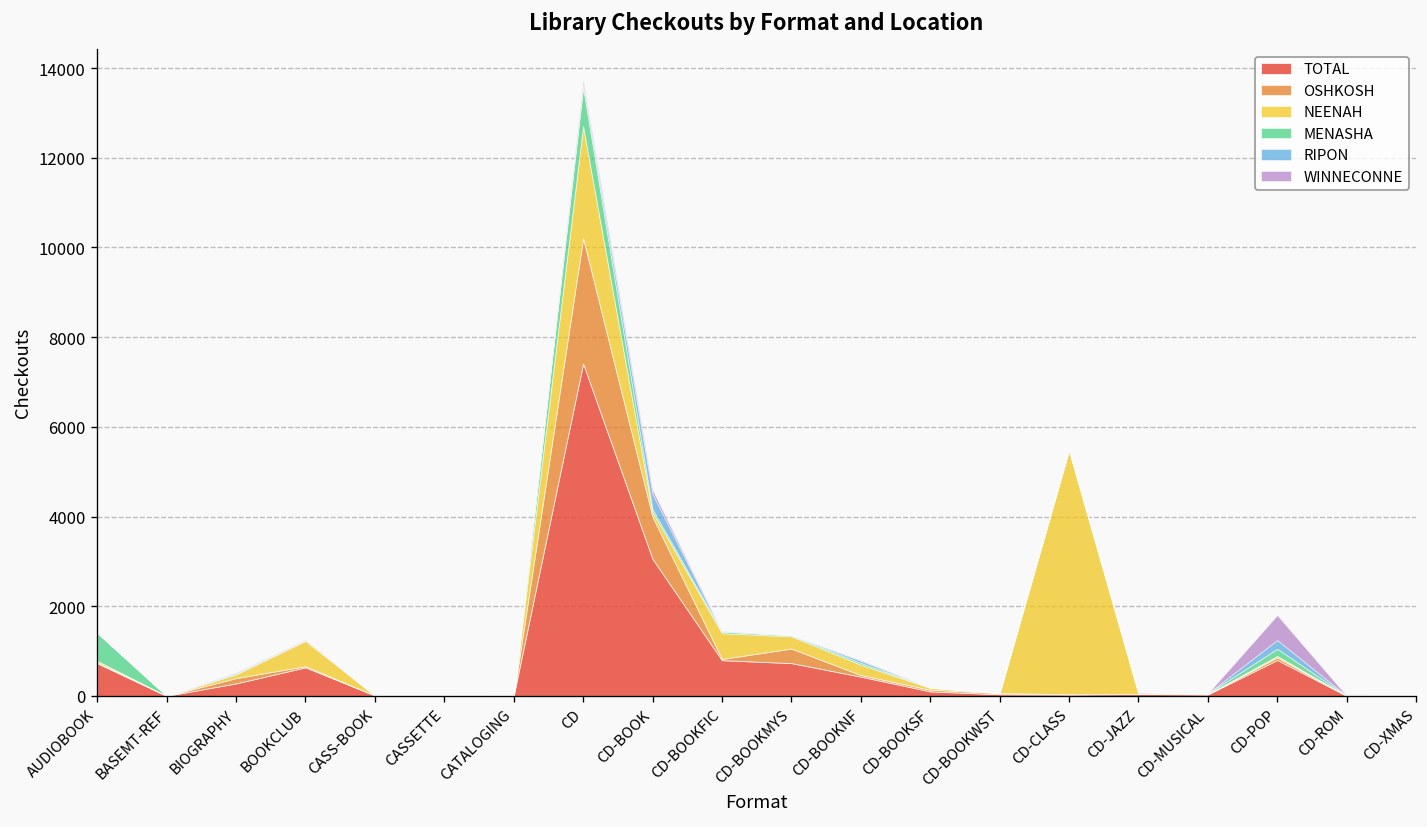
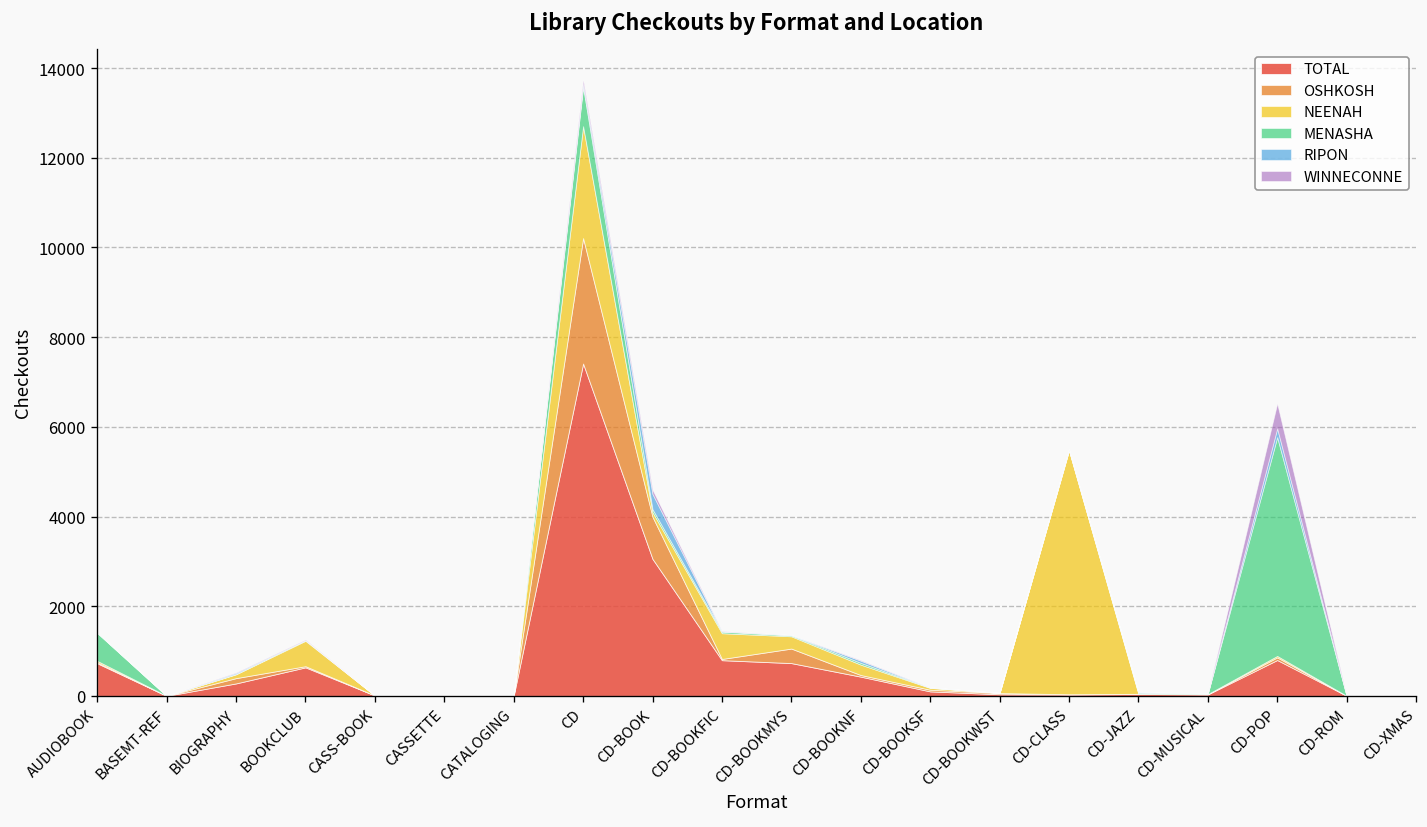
  {
    "NEENAH": {
      "CD": 2500
    },
    "MENASHA": {
-     "CD-POP": 200
+     "CD-POP": 4900
    },
    "RIPON": {
      "CD-BOOK": 300,
      "CD-POP": 200
    },
    "WINNECONNE": {
      "CD": 100,
      "CD-BOOK": 100,
      "CD-POP": 600
    }
  }
